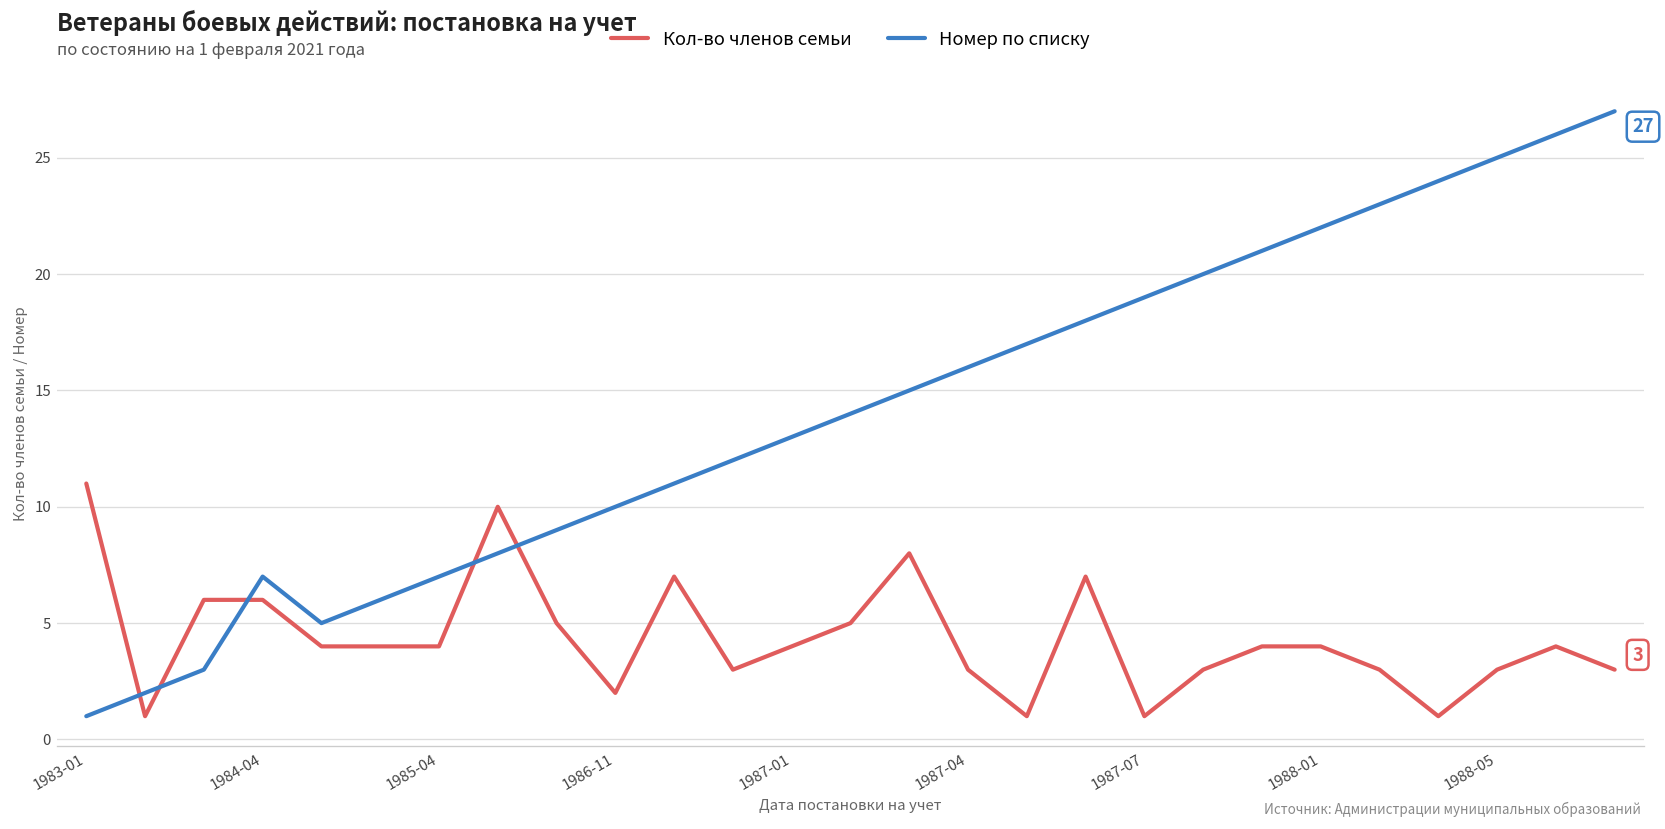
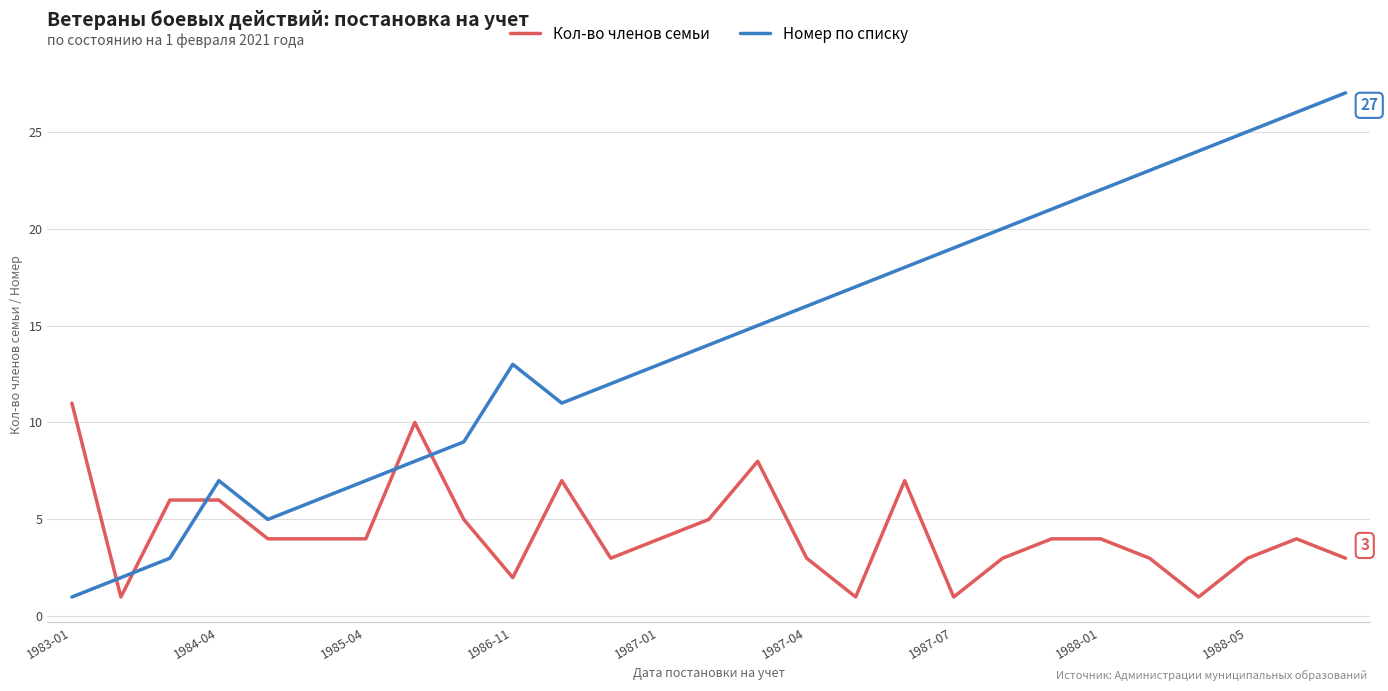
  {
    "Кол-во членов семьи": {
      "1983-01": 11,
      "1984-04": 6,
      "1985-04": 4,
      "1986-11": 2,
      "1987-07": 1
    },
    "Номер по списку": {
      "1983-01": 1,
      "1984-04": 7,
      "1985-04": 7,
-     "1986-11": 10,
+     "1986-11": 13,
      "1987-07": 19
    }
  }
